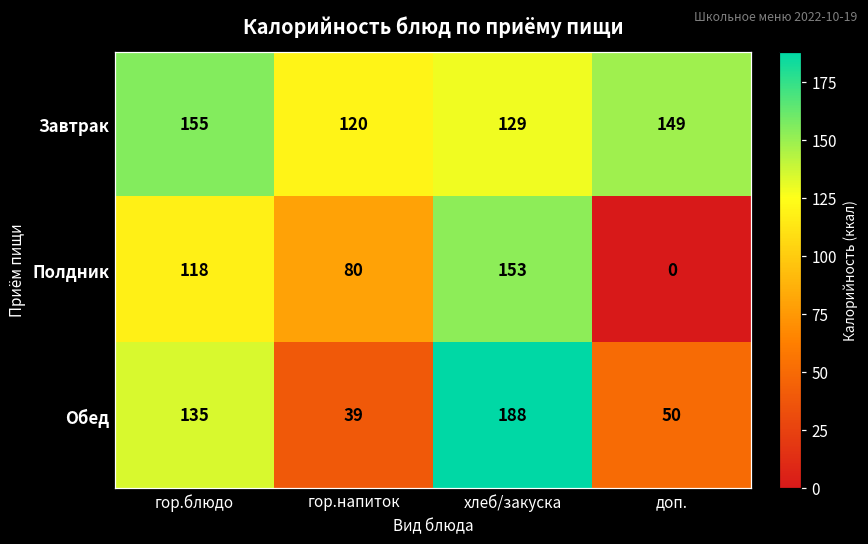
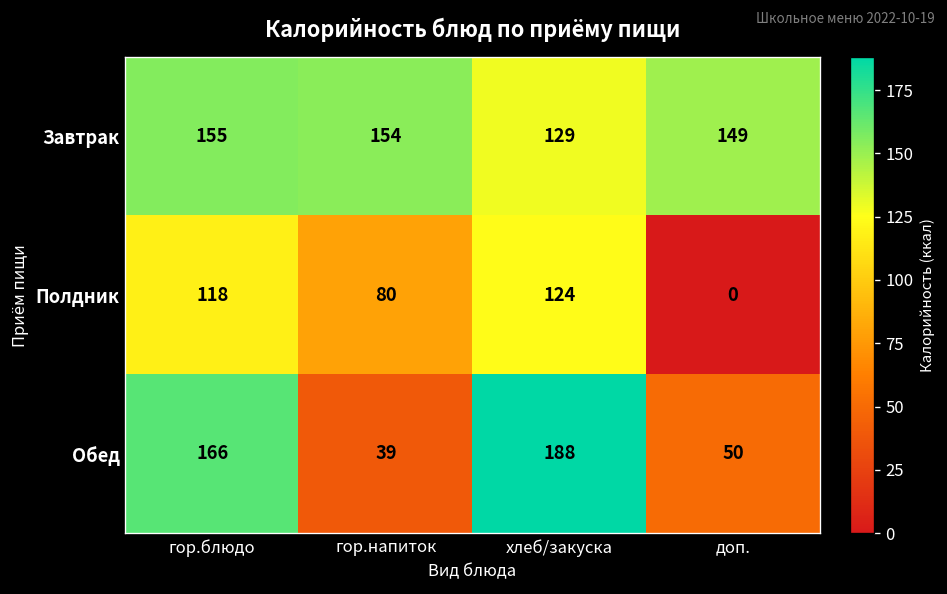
  {
    "Завтрак": {
      "гор.блюдо": 155,
-     "гор.напиток": 120,
+     "гор.напиток": 154,
      "хлеб/закуска": 129,
      "доп.": 149
    },
    "Полдник": {
      "гор.блюдо": 118,
      "гор.напиток": 80,
-     "хлеб/закуска": 153,
+     "хлеб/закуска": 124,
      "доп.": 0
    },
    "Обед": {
-     "гор.блюдо": 135,
+     "гор.блюдо": 166,
      "гор.напиток": 39,
      "хлеб/закуска": 188,
      "доп.": 50
    }
  }
